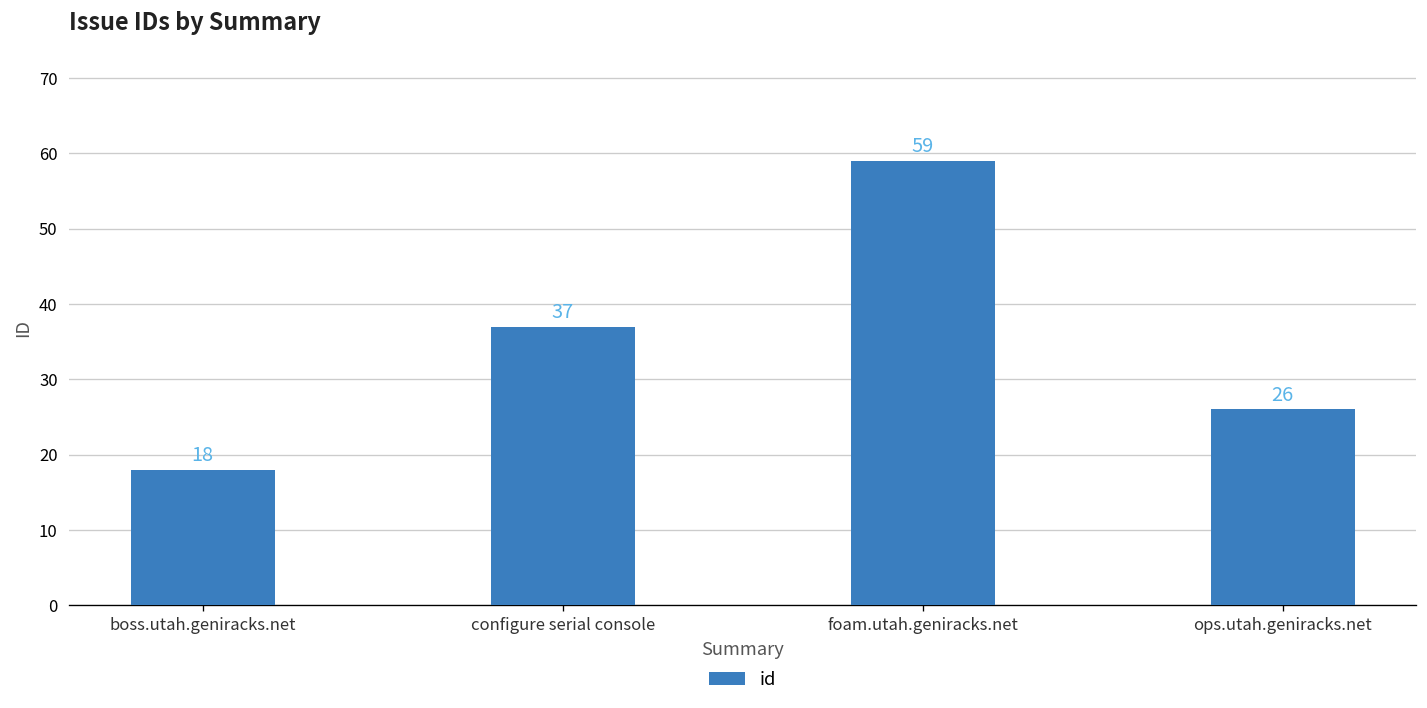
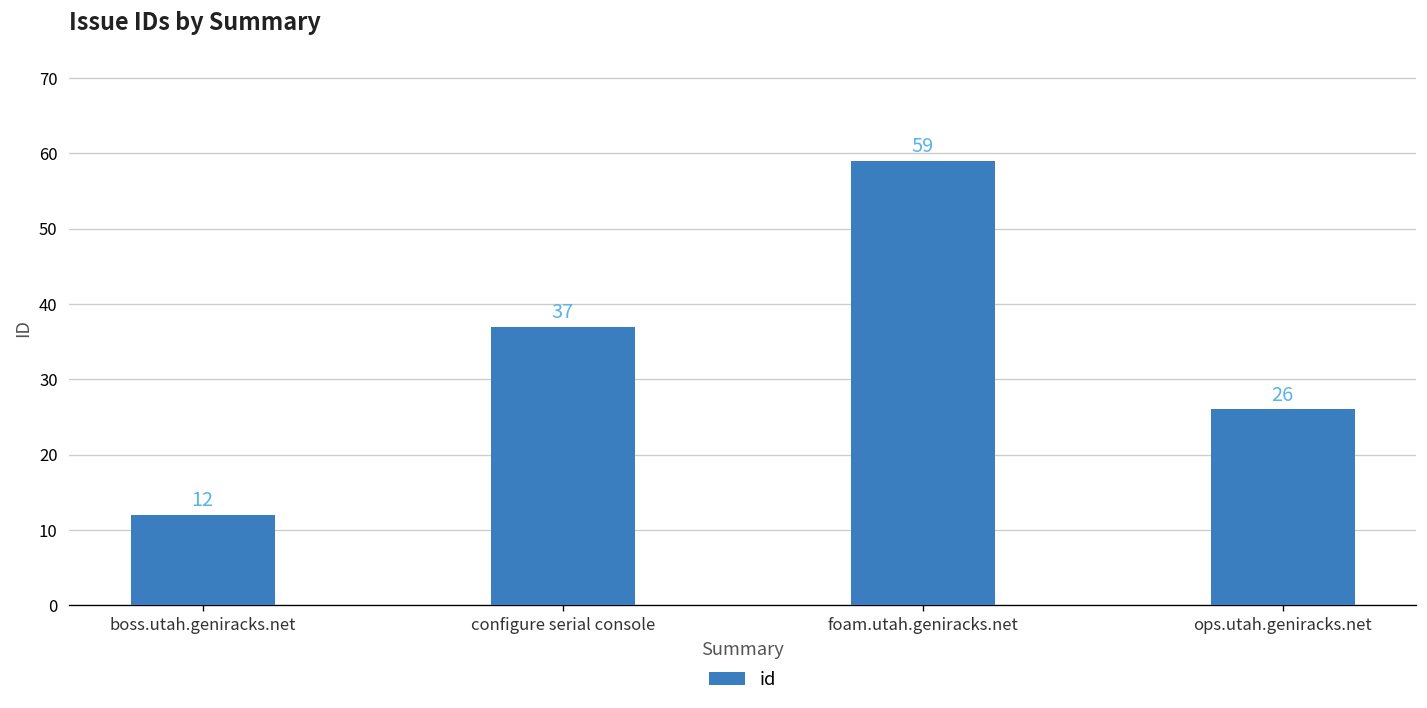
  {
-   "boss.utah.geniracks.net": 18,
+   "boss.utah.geniracks.net": 12,
    "configure serial console": 37,
    "foam.utah.geniracks.net": 59,
    "ops.utah.geniracks.net": 26
  }
